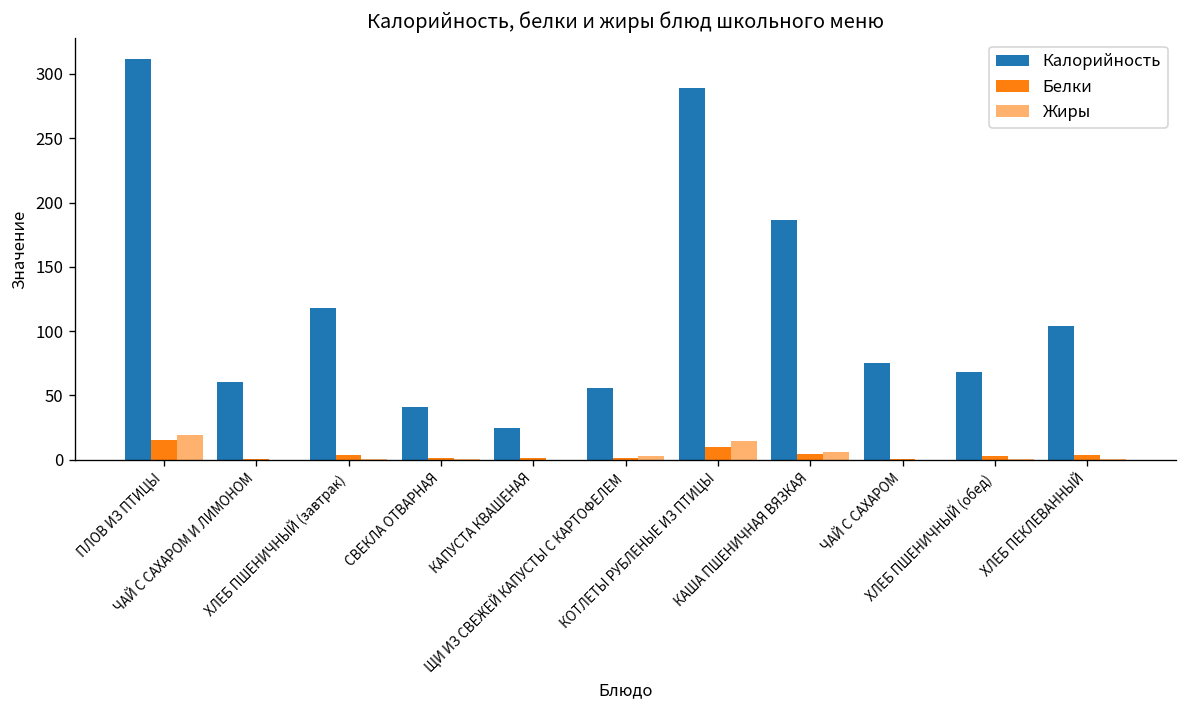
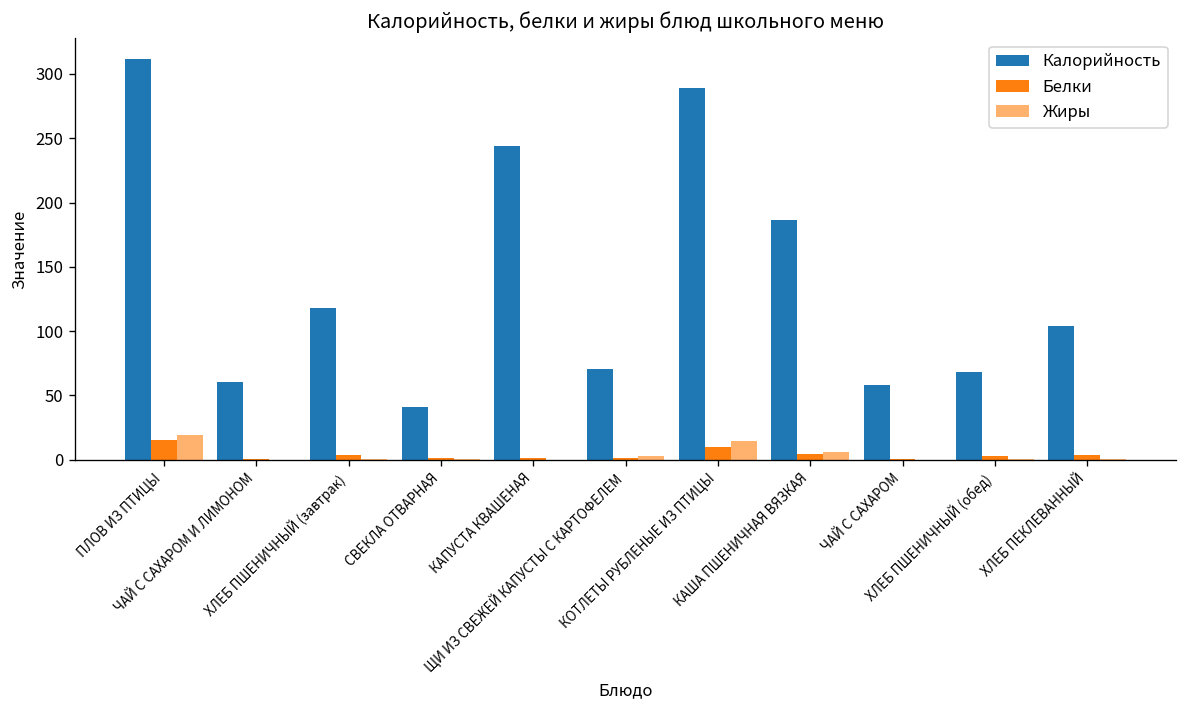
  {
    "Калорийность": {
      "ПЛОВ ИЗ ПТИЦЫ": 312,
      "ЧАЙ С САХАРОМ И ЛИМОНОМ": 60,
      "ХЛЕБ ПШЕНИЧНЫЙ (завтрак)": 118,
      "СВЕКЛА ОТВАРНАЯ": 41,
-     "КАПУСТА КВАШЕНАЯ": 24,
-     "ЩИ ИЗ СВЕЖЕЙ КАПУСТЫ С КАРТОФЕЛЕМ": 56,
+     "КАПУСТА КВАШЕНАЯ": 244,
+     "ЩИ ИЗ СВЕЖЕЙ КАПУСТЫ С КАРТОФЕЛЕМ": 70,
      "КОТЛЕТЫ РУБЛЕНЫЕ ИЗ ПТИЦЫ": 289,
      "КАША ПШЕНИЧНАЯ ВЯЗКАЯ": 186,
-     "ЧАЙ С САХАРОМ": 75,
+     "ЧАЙ С САХАРОМ": 58,
      "ХЛЕБ ПШЕНИЧНЫЙ (обед)": 68,
      "ХЛЕБ ПЕКЛЕВАННЫЙ": 104
    }
  }
